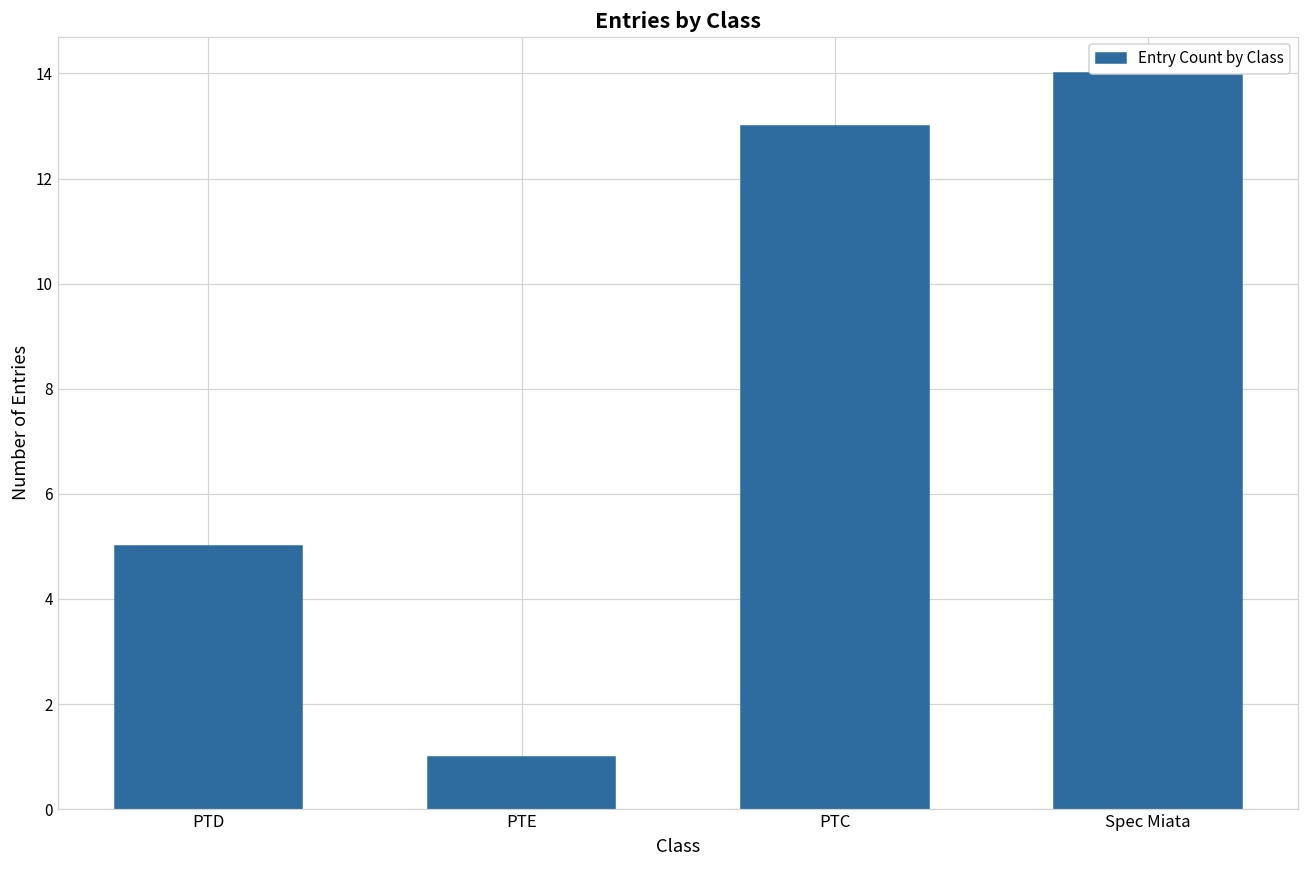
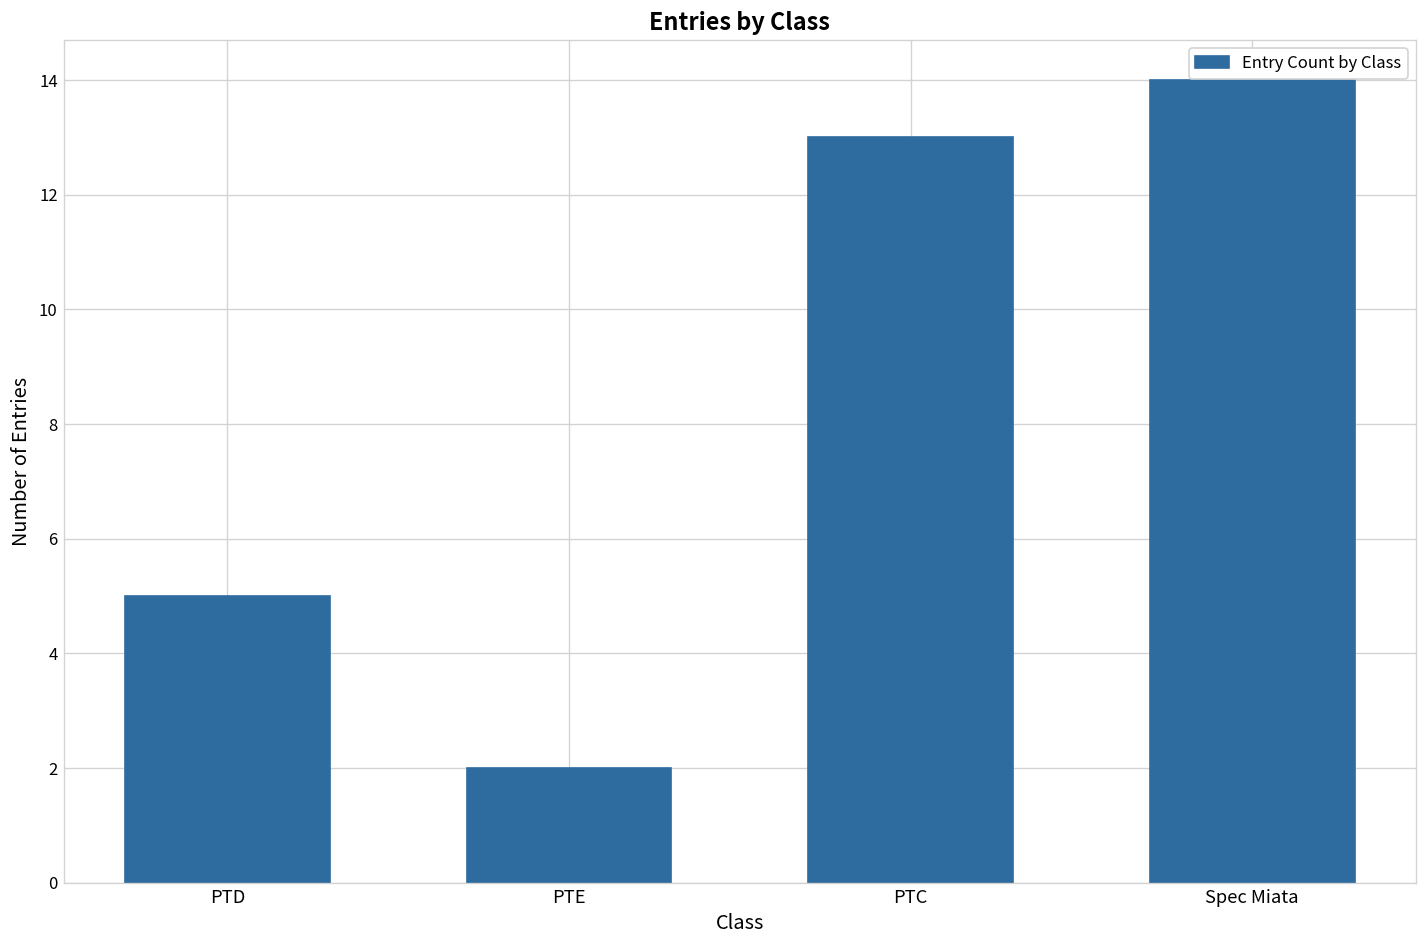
  {
    "PTD": 5,
-   "PTE": 1,
+   "PTE": 2,
    "PTC": 13,
    "Spec Miata": 14
  }
